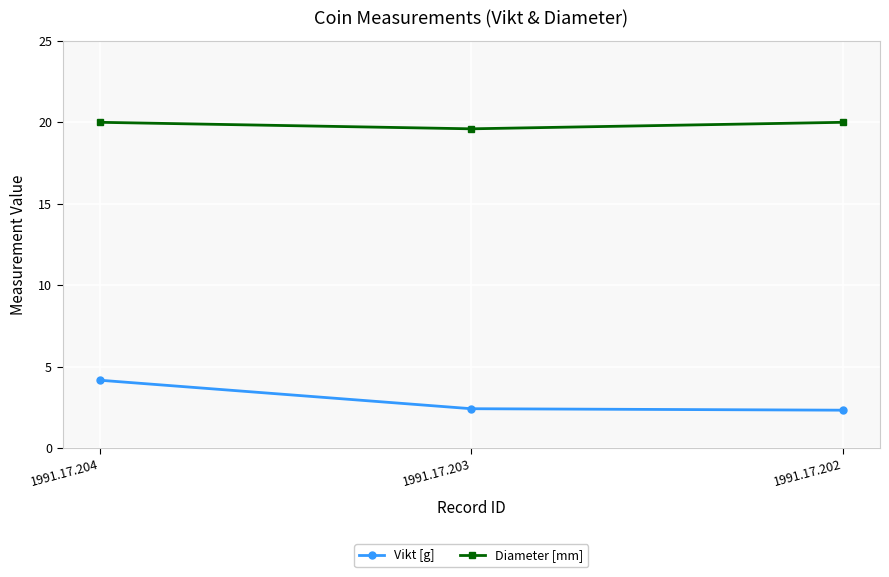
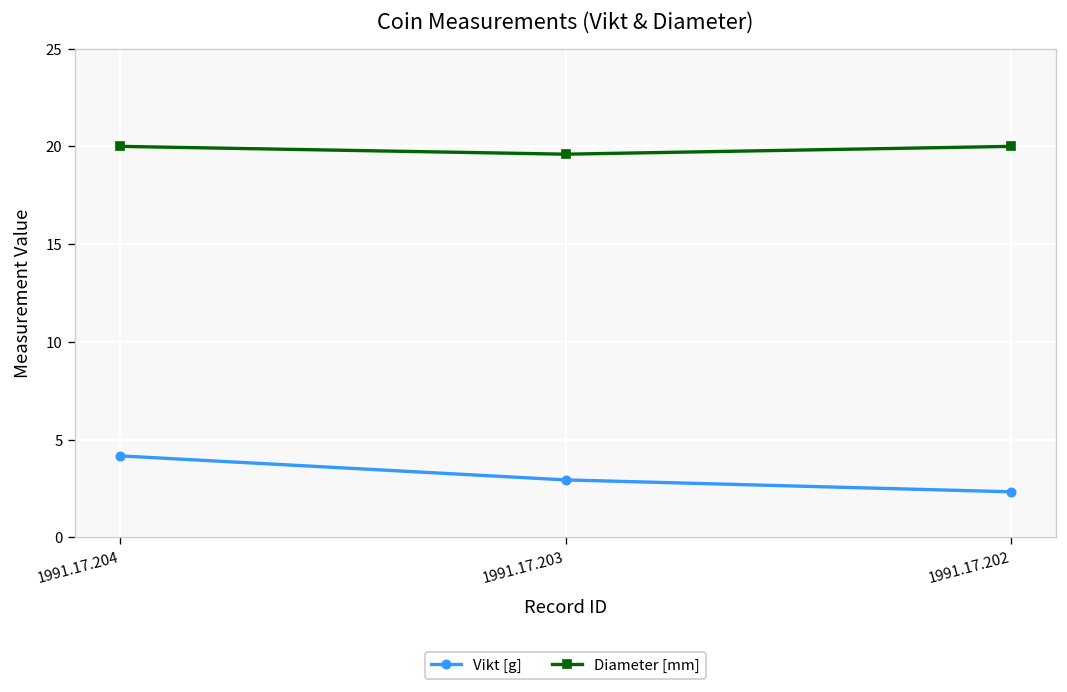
  {
    "Vikt [g]": {
      "1991.17.204": 4.2,
-     "1991.17.203": 2.4,
+     "1991.17.203": 2.9,
      "1991.17.202": 2.3
    },
    "Diameter [mm]": {
      "1991.17.204": 20.0,
      "1991.17.203": 19.6,
      "1991.17.202": 20.0
    }
  }
